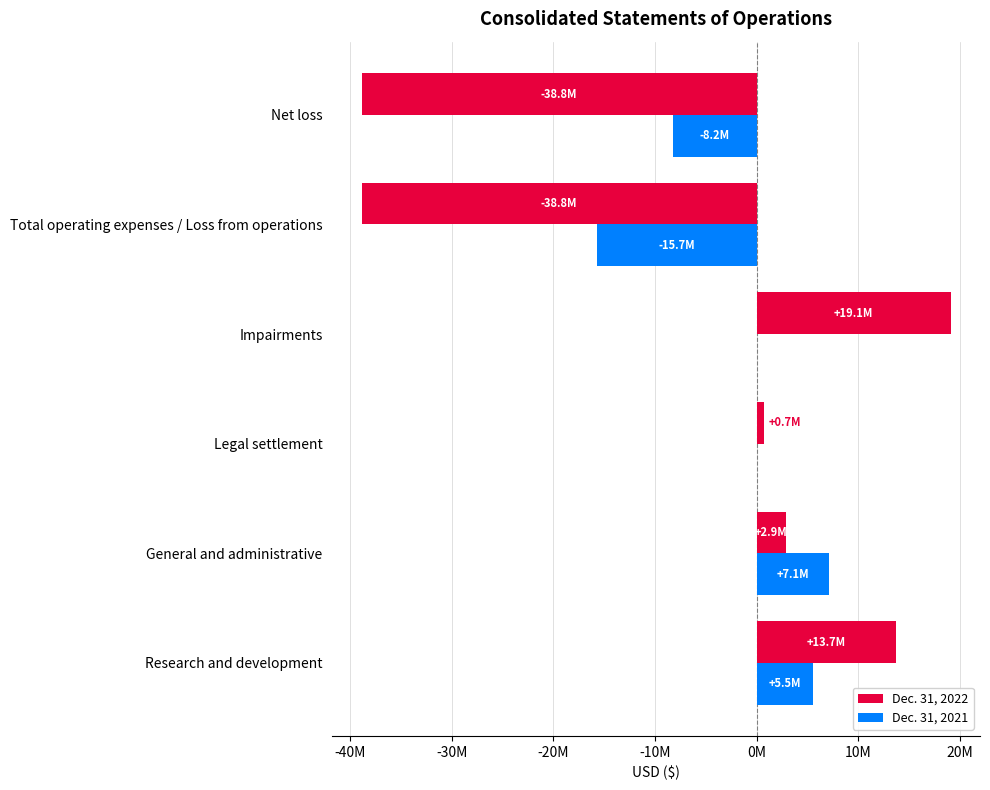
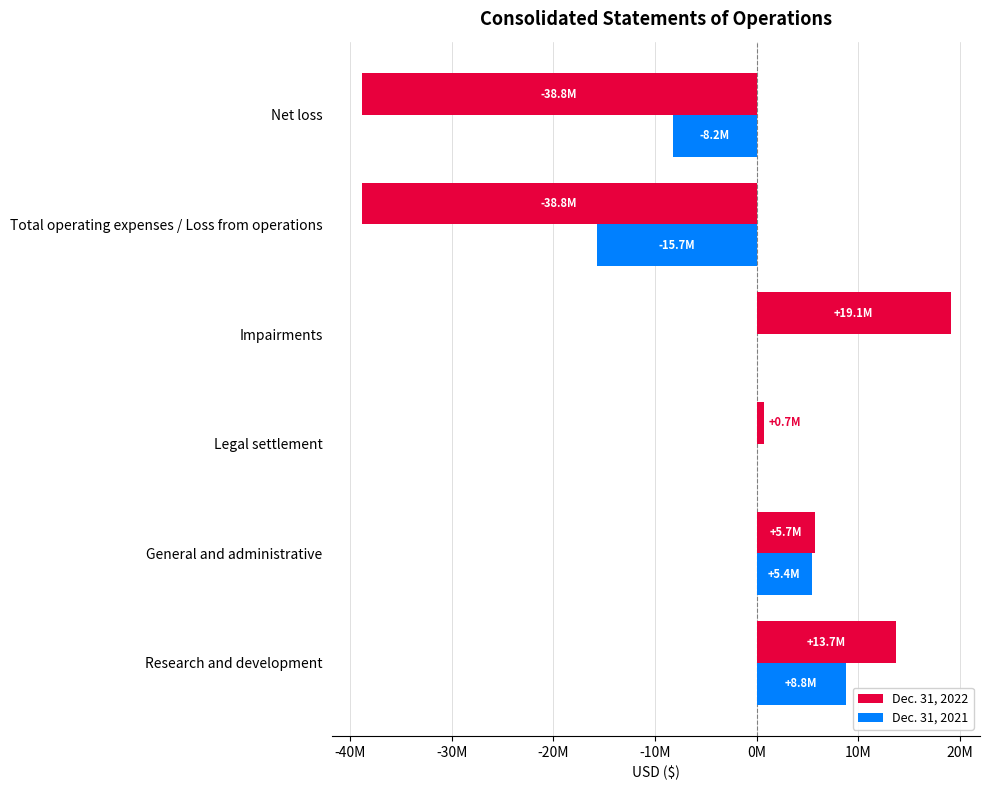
  {
    "Dec. 31, 2022": {
      "Net loss": "-38.8M",
      "Total operating expenses / Loss from operations": "-38.8M",
      "Impairments": "+19.1M",
      "Legal settlement": "+0.7M",
-     "General and administrative": "+2.9M",
+     "General and administrative": "+5.7M",
      "Research and development": "+13.7M"
    },
    "Dec. 31, 2021": {
      "Net loss": "-8.2M",
      "Total operating expenses / Loss from operations": "-15.7M",
-     "General and administrative": "+7.1M",
-     "Research and development": "+5.5M"
+     "General and administrative": "+5.4M",
+     "Research and development": "+8.8M"
    }
  }
